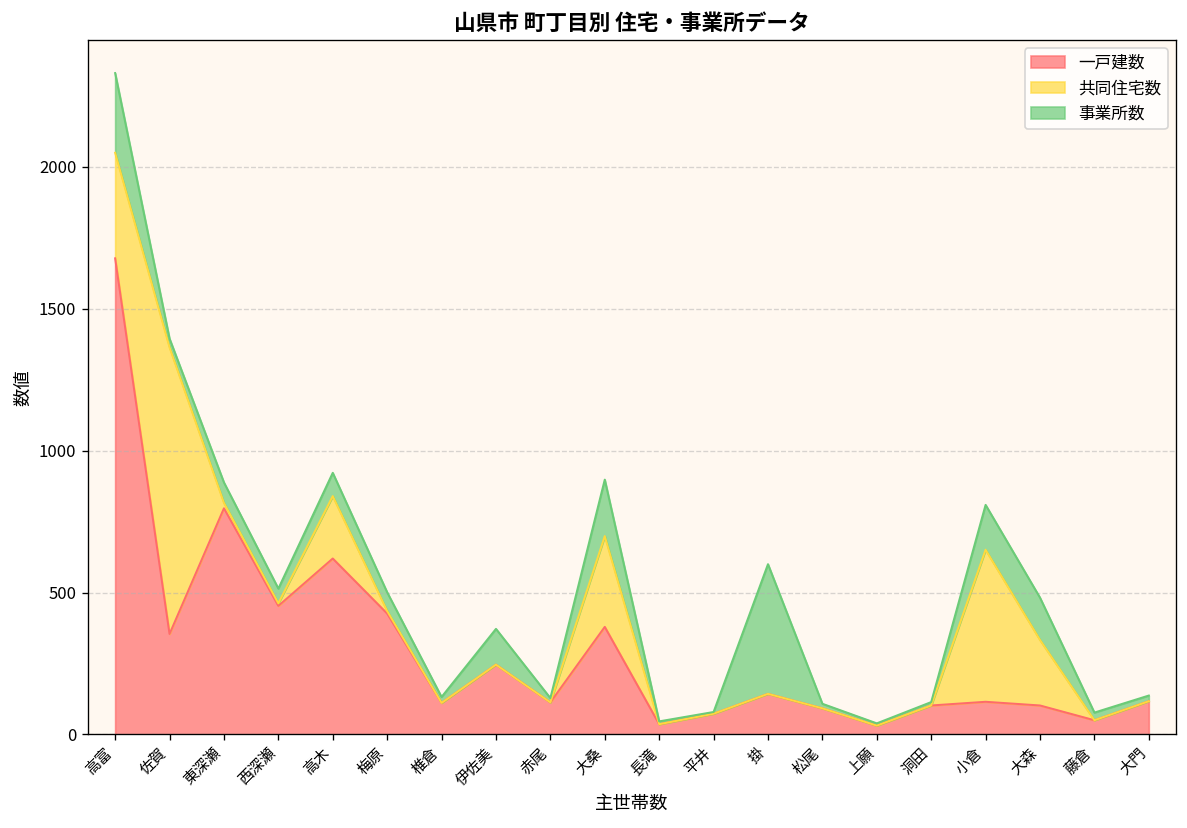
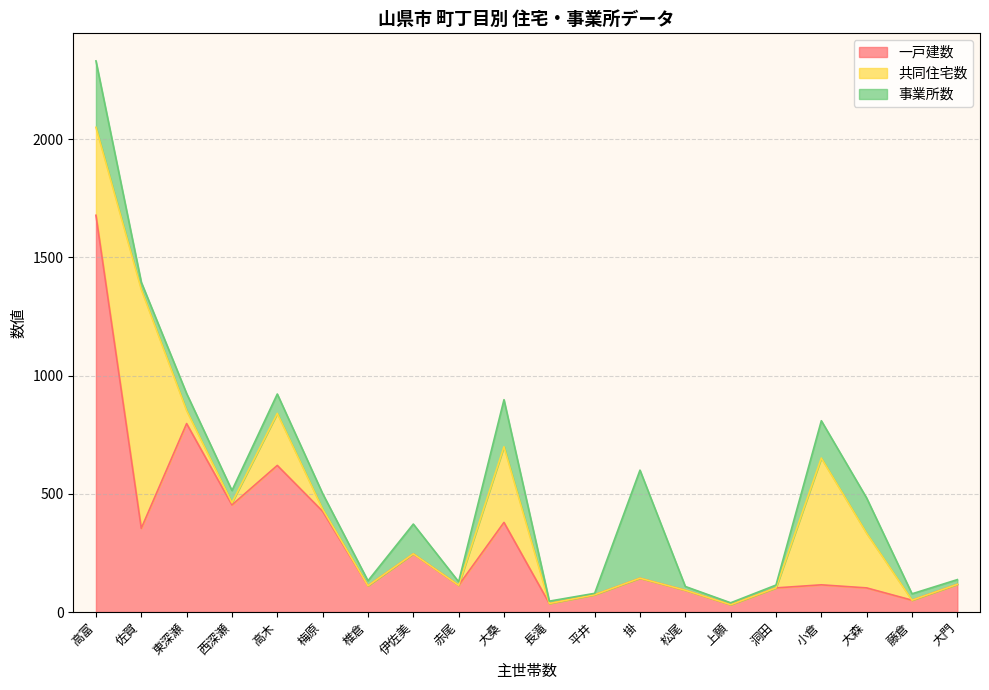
  {
    "一戸建数": {
      "高富": 1680,
      "佐賀": 350,
      "東深瀬": 800,
      "高木": 620,
      "大桑": 380,
      "小倉": 120,
      "大森": 100
    },
    "共同住宅数": {
      "高富": 370,
      "佐賀": 1010,
-     "東深瀬": 20,
+     "東深瀬": 60,
      "高木": 220,
      "大桑": 320,
      "小倉": 540,
      "大森": 230
    },
    "事業所数": {
      "高富": 280,
      "佐賀": 30,
      "東深瀬": 70,
      "西深瀬": 50,
      "高木": 80,
      "梅原": 70,
      "椎倉": 20,
      "伊佐美": 130,
      "赤尾": 20,
      "大桑": 200,
      "掛": 460,
      "松尾": 20,
      "洞田": 10,
      "小倉": 160,
      "大森": 150,
      "藤倉": 30,
      "大門": 20
    }
  }
